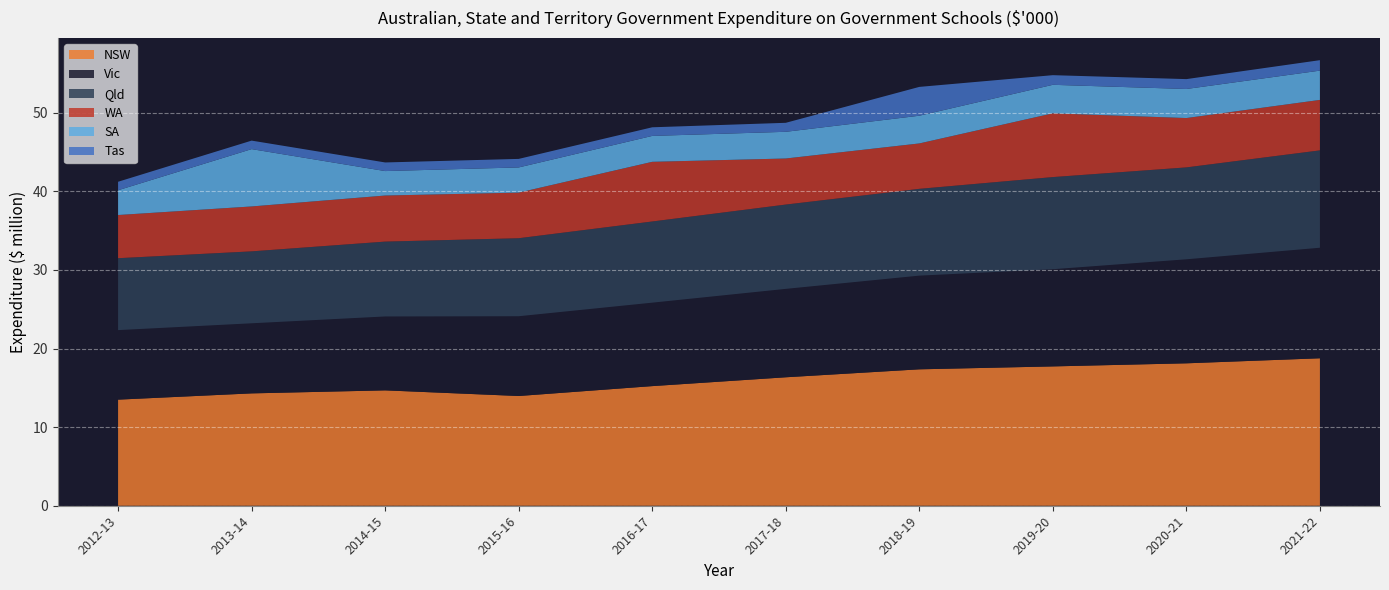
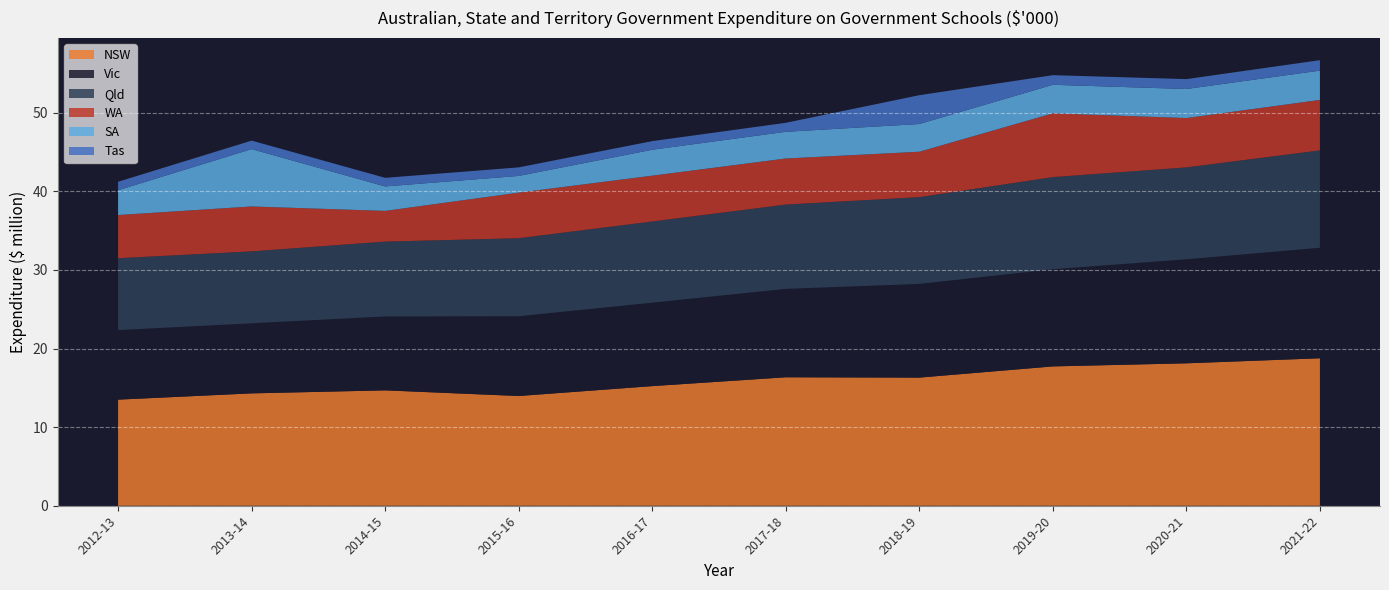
  {
    "NSW": {
-     "2018-19": 17
+     "2018-19": 16
    },
    "WA": {
      "2012-13": 5,
      "2013-14": 6,
-     "2014-15": 6,
+     "2014-15": 4,
      "2015-16": 6,
-     "2016-17": 8,
+     "2016-17": 6,
      "2017-18": 6,
      "2018-19": 6,
      "2019-20": 8,
      "2020-21": 6,
      "2021-22": 6
    },
    "SA": {
      "2012-13": 3,
      "2013-14": 7,
      "2014-15": 3,
-     "2015-16": 3,
+     "2015-16": 2,
      "2016-17": 3,
      "2017-18": 3,
      "2018-19": 4,
      "2019-20": 4,
      "2020-21": 4,
      "2021-22": 4
    },
    "Tas": {
      "2012-13": 1,
      "2013-14": 1,
      "2014-15": 1,
      "2015-16": 1,
      "2016-17": 1,
      "2017-18": 1,
      "2018-19": 4,
      "2019-20": 1,
      "2020-21": 1,
      "2021-22": 1
    }
  }
